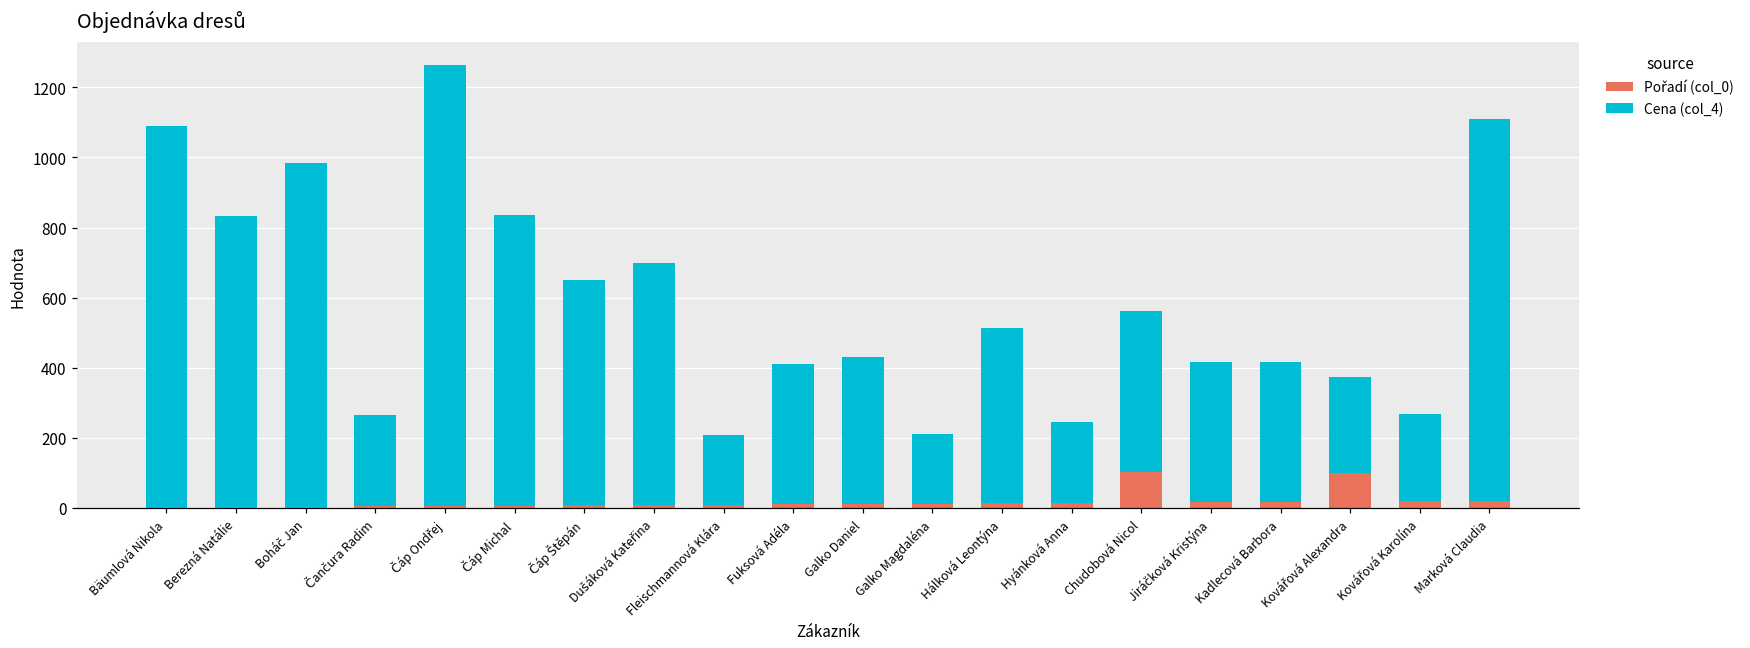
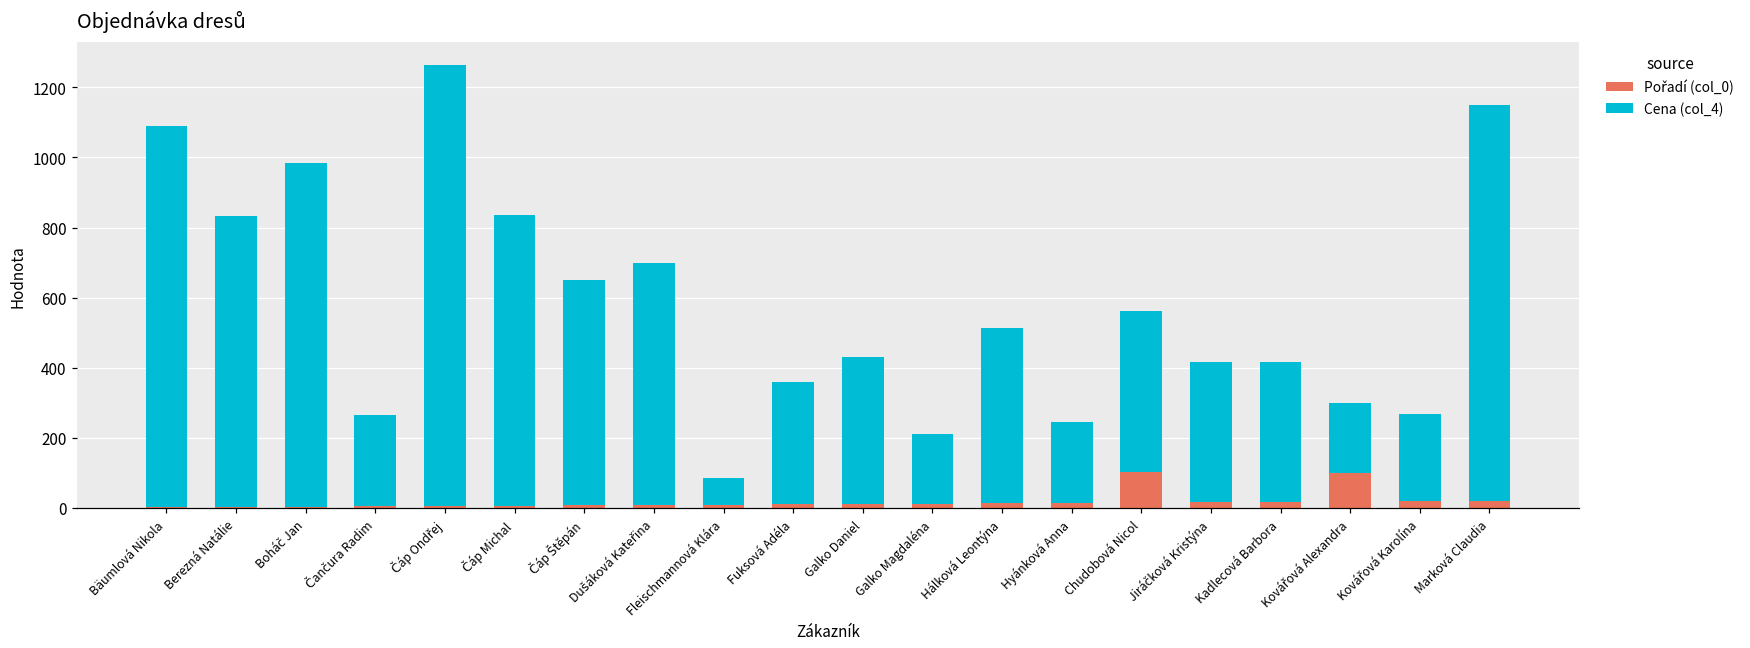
  {
    "Pořadí (col_0)": {
      "Dušáková Kateřina": 10,
      "Fleischmannová Klára": 10,
      "Fuksová Adéla": 10,
      "Galko Daniel": 10,
      "Galko Magdaléna": 10,
      "Hálková Leontýna": 10,
      "Hyánková Anna": 10,
      "Chudobová Nicol": 100,
      "Jiráčková Kristýna": 20,
      "Kadlecová Barbora": 20,
      "Kovářová Alexandra": 100,
      "Kovářová Karolína": 20,
      "Marková Claudia": 20
    },
    "Cena (col_4)": {
      "Bäumlová Nikola": 1090,
      "Berezná Natálie": 830,
      "Boháč Jan": 980,
      "Čančura Radim": 260,
      "Čáp Ondřej": 1260,
      "Čáp Michal": 830,
      "Čáp Štěpán": 640,
      "Dušáková Kateřina": 690,
-     "Fleischmannová Klára": 200,
-     "Fuksová Adéla": 400,
+     "Fleischmannová Klára": 80,
+     "Fuksová Adéla": 350,
      "Galko Daniel": 420,
      "Galko Magdaléna": 200,
      "Hálková Leontýna": 500,
      "Hyánková Anna": 230,
      "Chudobová Nicol": 460,
      "Jiráčková Kristýna": 400,
      "Kadlecová Barbora": 400,
-     "Kovářová Alexandra": 270,
+     "Kovářová Alexandra": 200,
      "Kovářová Karolína": 250,
-     "Marková Claudia": 1090
+     "Marková Claudia": 1130
    }
  }
